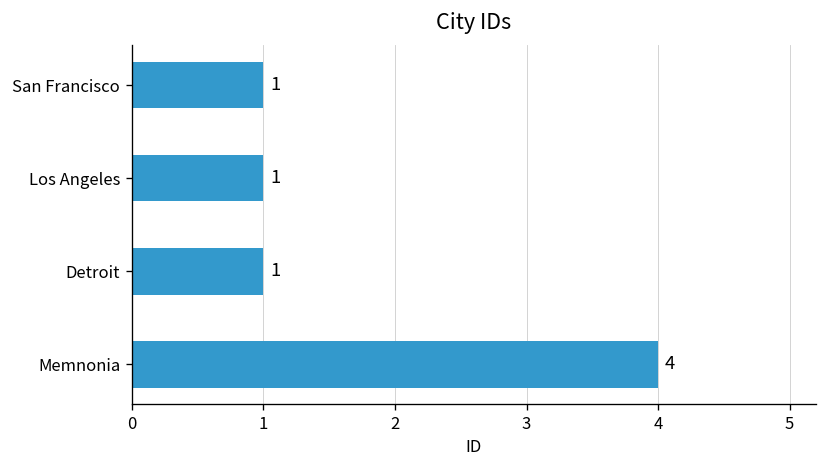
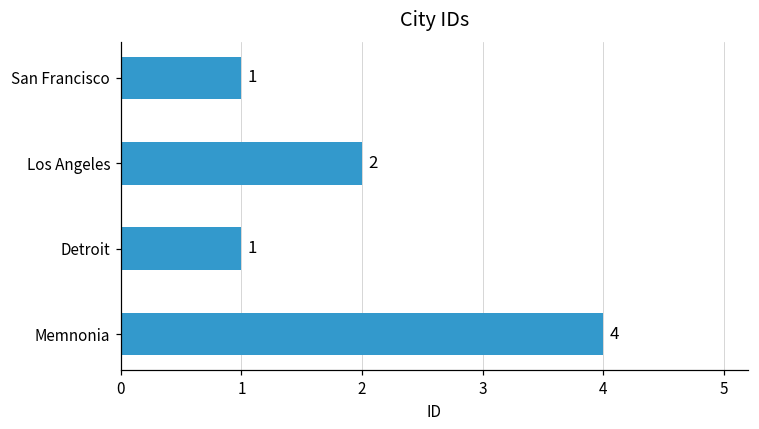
  {
    "San Francisco": 1,
-   "Los Angeles": 1,
+   "Los Angeles": 2,
    "Detroit": 1,
    "Memnonia": 4
  }
